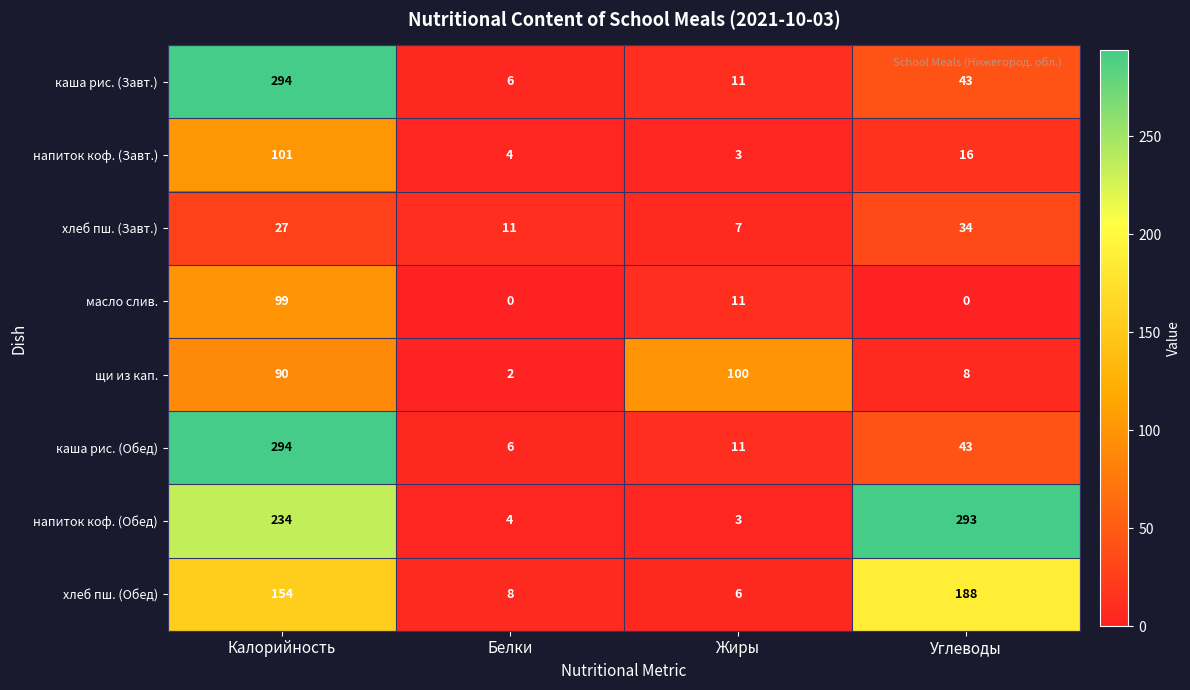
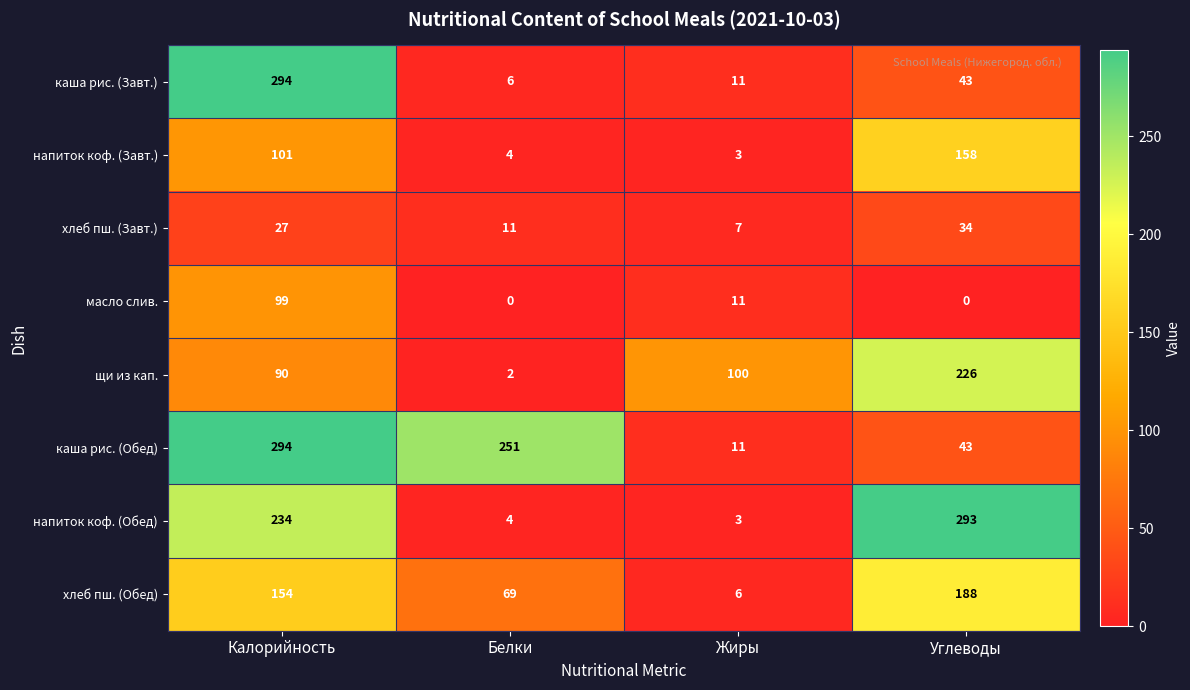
  {
    "каша риc. (Завт.)": {
      "Калорийность": 294,
      "Белки": 6,
      "Жиры": 11
    },
    "напиток коф. (Завт.)": {
      "Калорийность": 101,
      "Белки": 4,
      "Жиры": 3,
-     "Углеводы": 16
+     "Углеводы": 158
    },
    "хлеб пш. (Завт.)": {
      "Калорийность": 27,
      "Белки": 11,
      "Жиры": 7,
      "Углеводы": 34
    },
    "масло слив.": {
      "Калорийность": 99,
      "Белки": 0,
      "Жиры": 11,
      "Углеводы": 0
    },
    "щи из кап.": {
      "Калорийность": 90,
      "Белки": 2,
      "Жиры": 100,
-     "Углеводы": 8
+     "Углеводы": 226
    },
    "каша риc. (Обед)": {
      "Калорийность": 294,
-     "Белки": 6,
+     "Белки": 251,
      "Жиры": 11,
      "Углеводы": 43
    },
    "напиток коф. (Обед)": {
      "Калорийность": 234,
      "Белки": 4,
      "Жиры": 3,
      "Углеводы": 293
    },
    "хлеб пш. (Обед)": {
      "Калорийность": 154,
-     "Белки": 8,
+     "Белки": 69,
      "Жиры": 6,
      "Углеводы": 188
    }
  }
